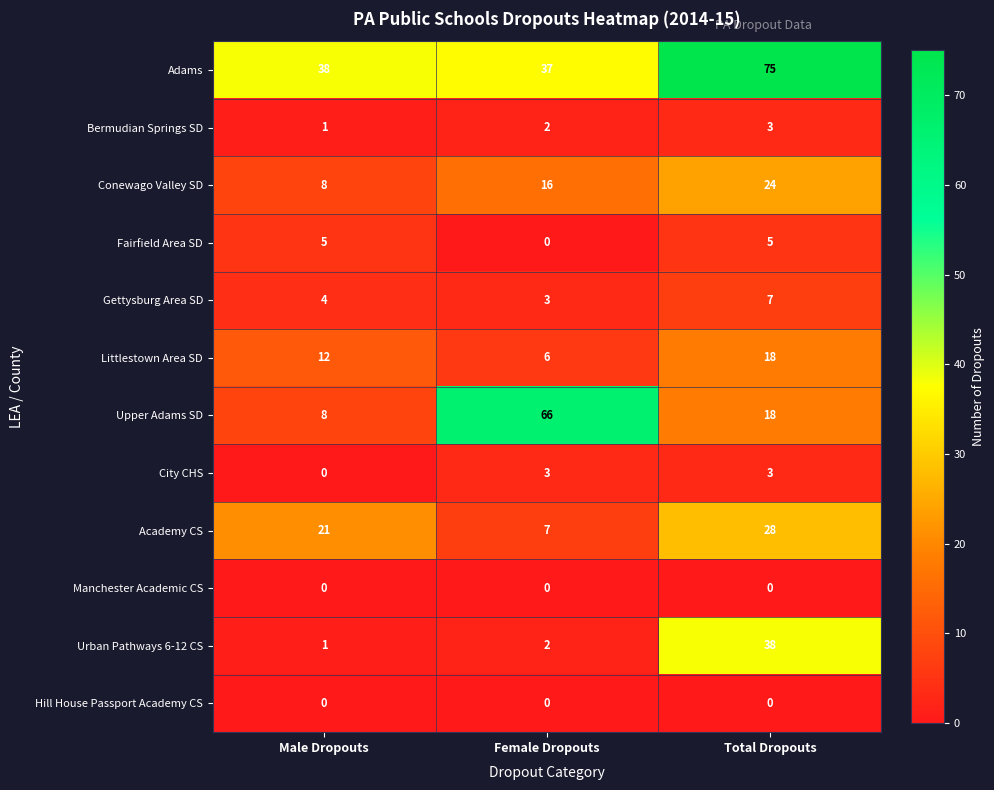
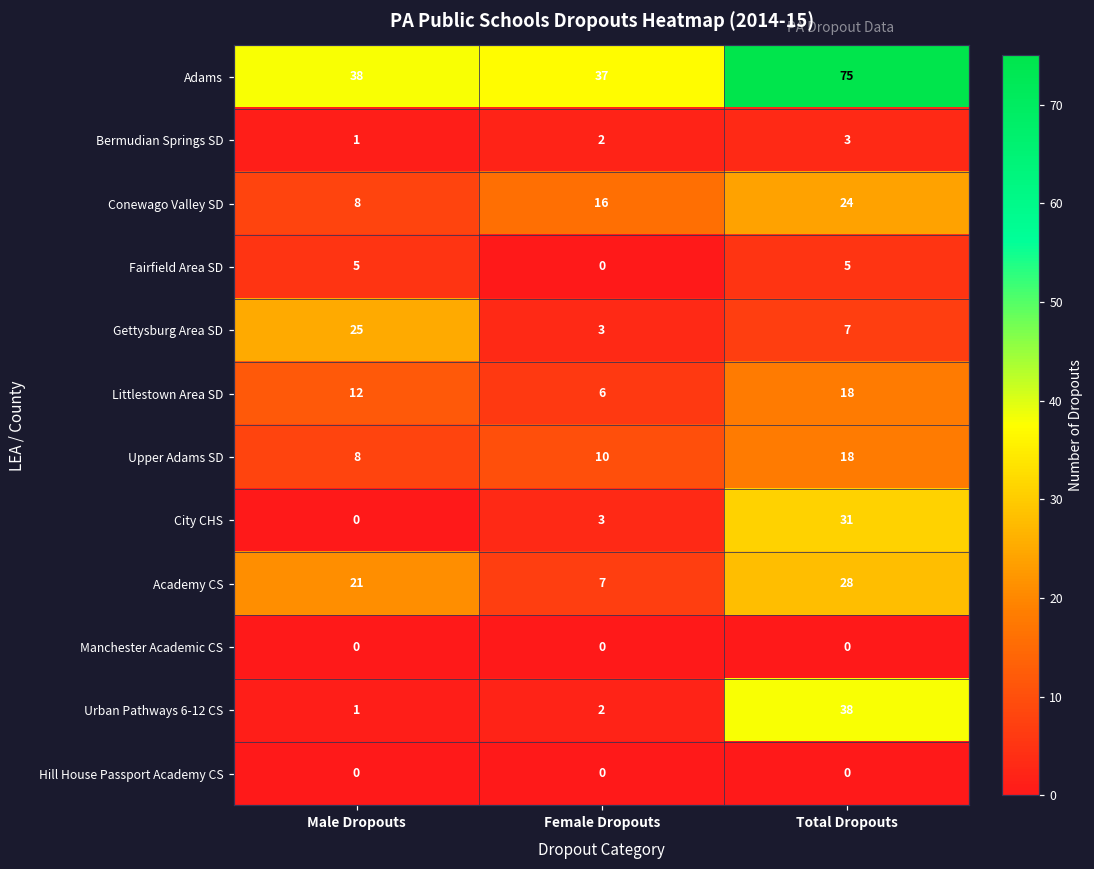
  {
    "Adams": {
      "Male Dropouts": 38,
      "Female Dropouts": 37,
      "Total Dropouts": 75
    },
    "Bermudian Springs SD": {
      "Male Dropouts": 1,
      "Female Dropouts": 2,
      "Total Dropouts": 3
    },
    "Conewago Valley SD": {
      "Male Dropouts": 8,
      "Female Dropouts": 16,
      "Total Dropouts": 24
    },
    "Fairfield Area SD": {
      "Male Dropouts": 5,
      "Female Dropouts": 0,
      "Total Dropouts": 5
    },
    "Gettysburg Area SD": {
-     "Male Dropouts": 4,
+     "Male Dropouts": 25,
      "Female Dropouts": 3,
      "Total Dropouts": 7
    },
    "Littlestown Area SD": {
      "Male Dropouts": 12,
      "Female Dropouts": 6,
      "Total Dropouts": 18
    },
    "Upper Adams SD": {
      "Male Dropouts": 8,
-     "Female Dropouts": 66,
+     "Female Dropouts": 10,
      "Total Dropouts": 18
    },
    "City CHS": {
      "Male Dropouts": 0,
      "Female Dropouts": 3,
-     "Total Dropouts": 3
+     "Total Dropouts": 31
    },
    "Academy CS": {
      "Male Dropouts": 21,
      "Female Dropouts": 7,
      "Total Dropouts": 28
    },
    "Manchester Academic CS": {
      "Male Dropouts": 0,
      "Female Dropouts": 0,
      "Total Dropouts": 0
    },
    "Urban Pathways 6-12 CS": {
      "Male Dropouts": 1,
      "Female Dropouts": 2,
      "Total Dropouts": 38
    },
    "Hill House Passport Academy CS": {
      "Male Dropouts": 0,
      "Female Dropouts": 0,
      "Total Dropouts": 0
    }
  }
